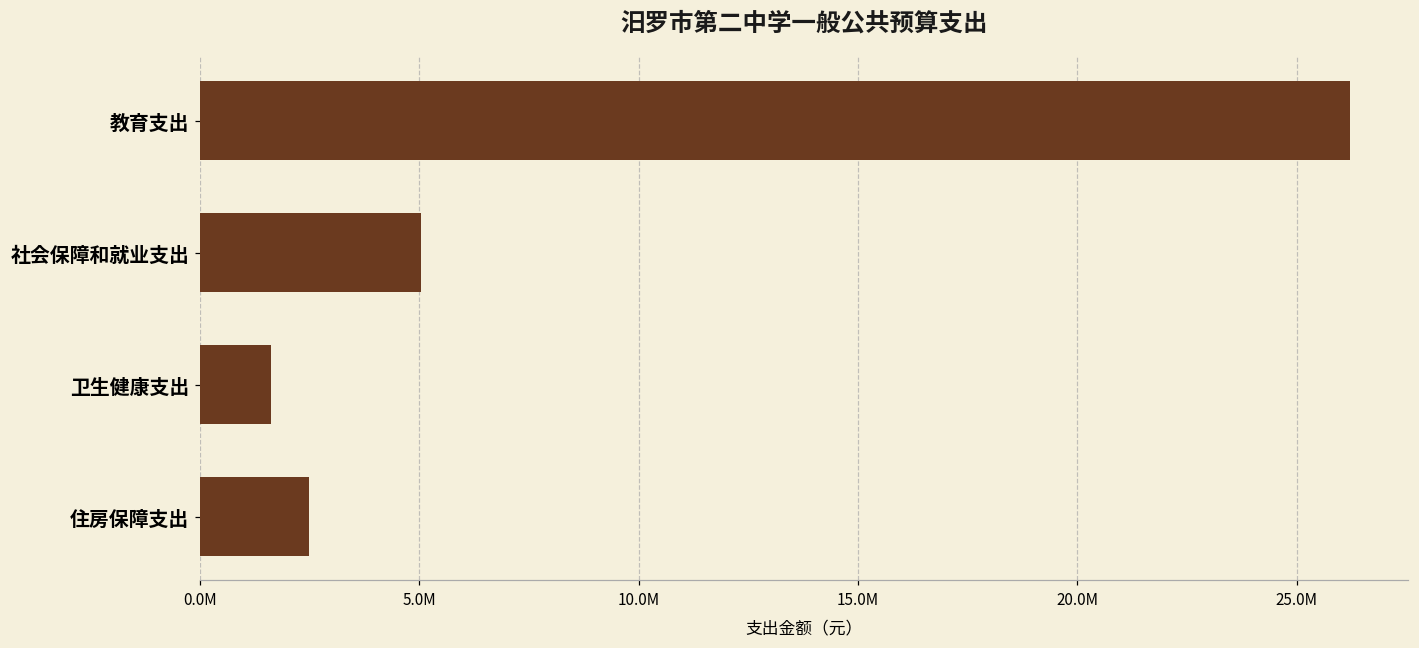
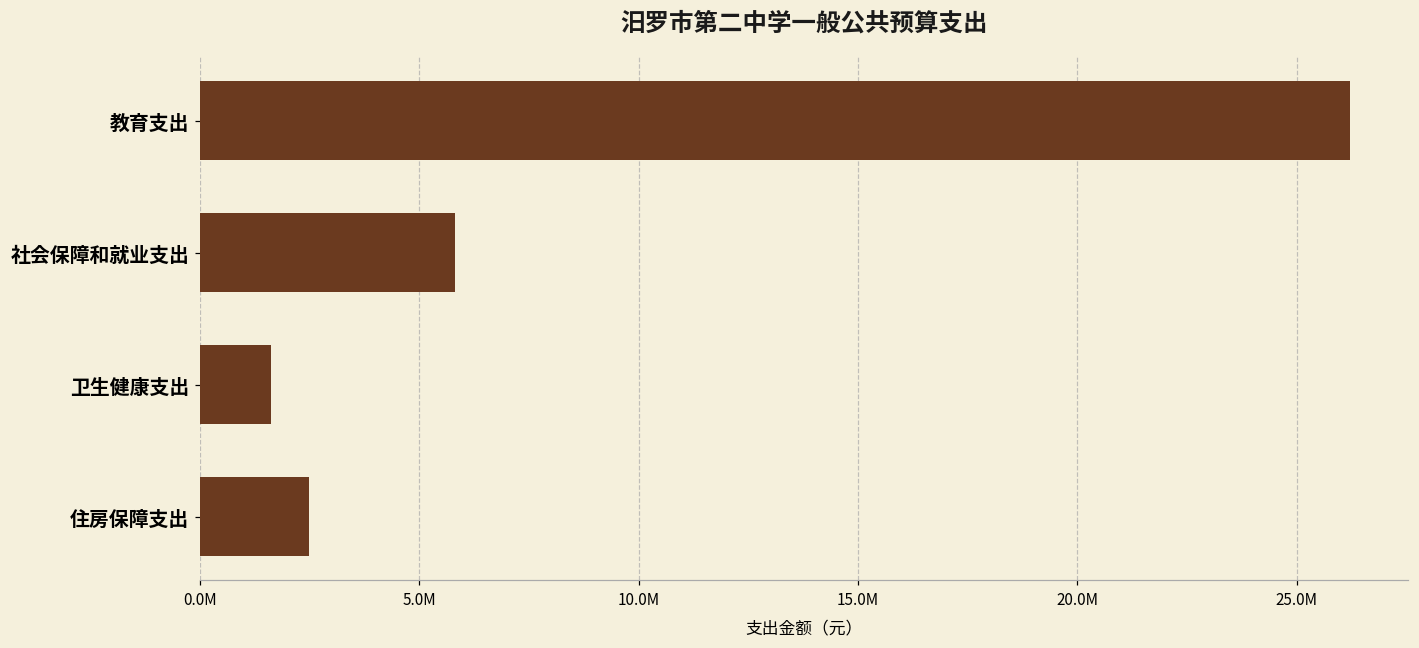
  {
    "教育支出": 26200000,
-   "社会保障和就业支出": 5000000,
+   "社会保障和就业支出": 5800000,
    "卫生健康支出": 1600000,
    "住房保障支出": 2500000
  }
